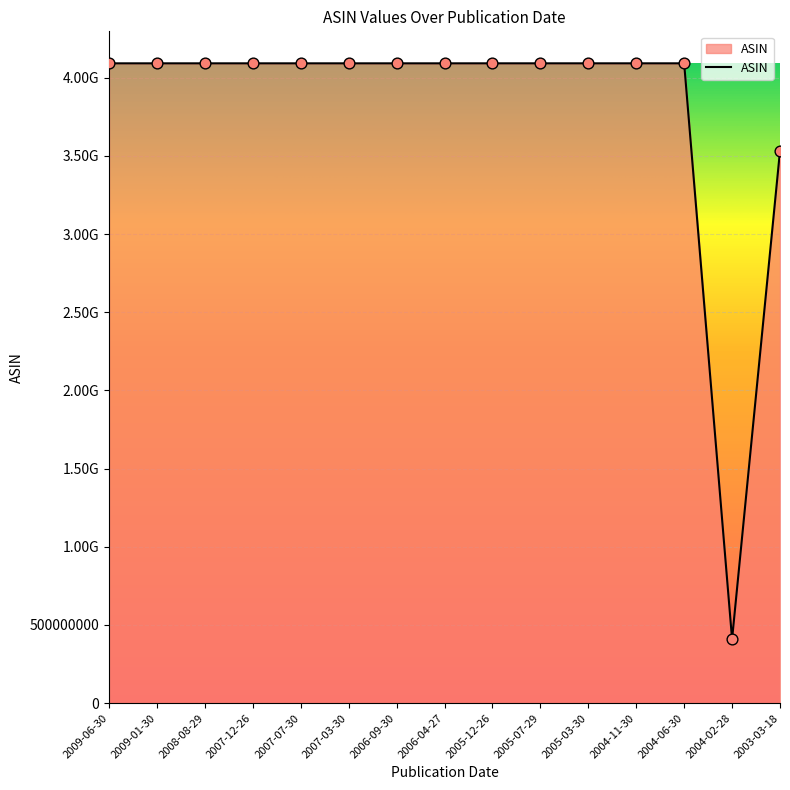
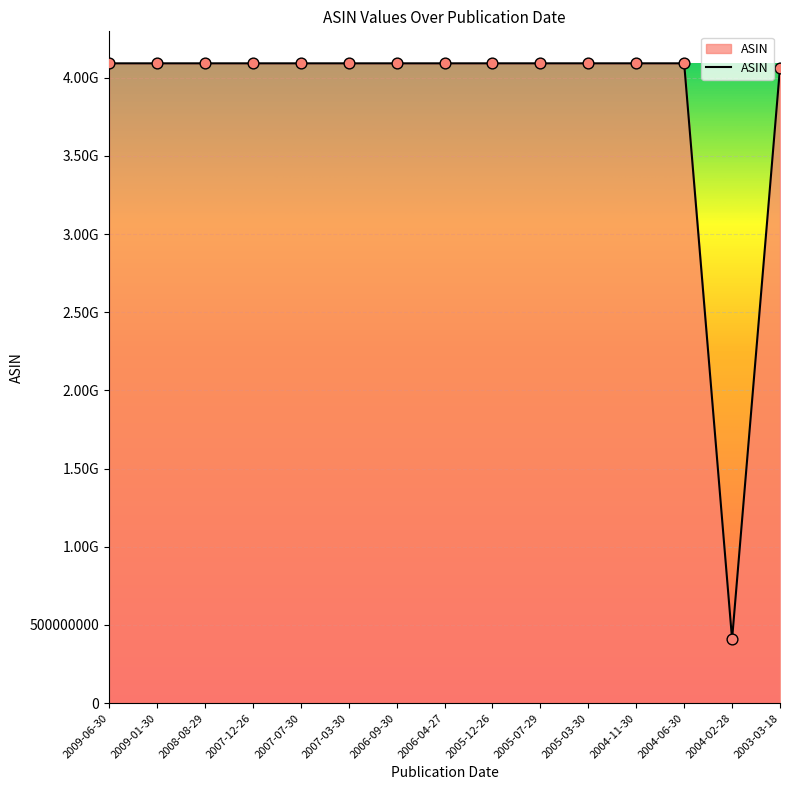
  {
    "2009-06-30": 4090000000,
    "2009-01-30": 4090000000,
    "2008-08-29": 4090000000,
    "2007-12-26": 4090000000,
    "2007-07-30": 4090000000,
    "2007-03-30": 4090000000,
    "2006-09-30": 4090000000,
    "2006-04-27": 4090000000,
    "2005-12-26": 4090000000,
    "2005-07-29": 4090000000,
    "2005-03-30": 4090000000,
    "2004-11-30": 4090000000,
    "2004-06-30": 4090000000,
    "2004-02-28": 410000000,
-   "2003-03-18": 3530000000
+   "2003-03-18": 4060000000
  }
